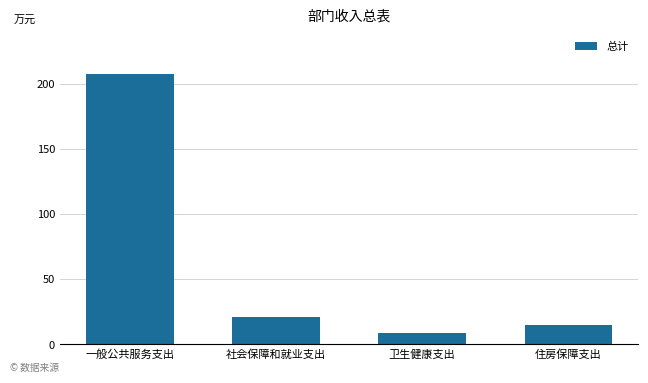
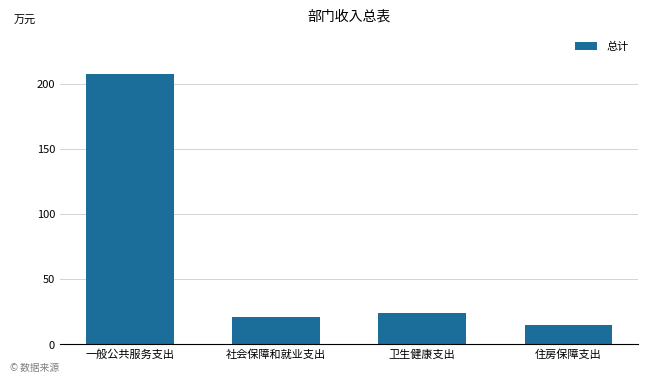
  {
    "一般公共服务支出": 207,
    "社会保障和就业支出": 21,
-   "卫生健康支出": 9,
+   "卫生健康支出": 24,
    "住房保障支出": 15
  }
